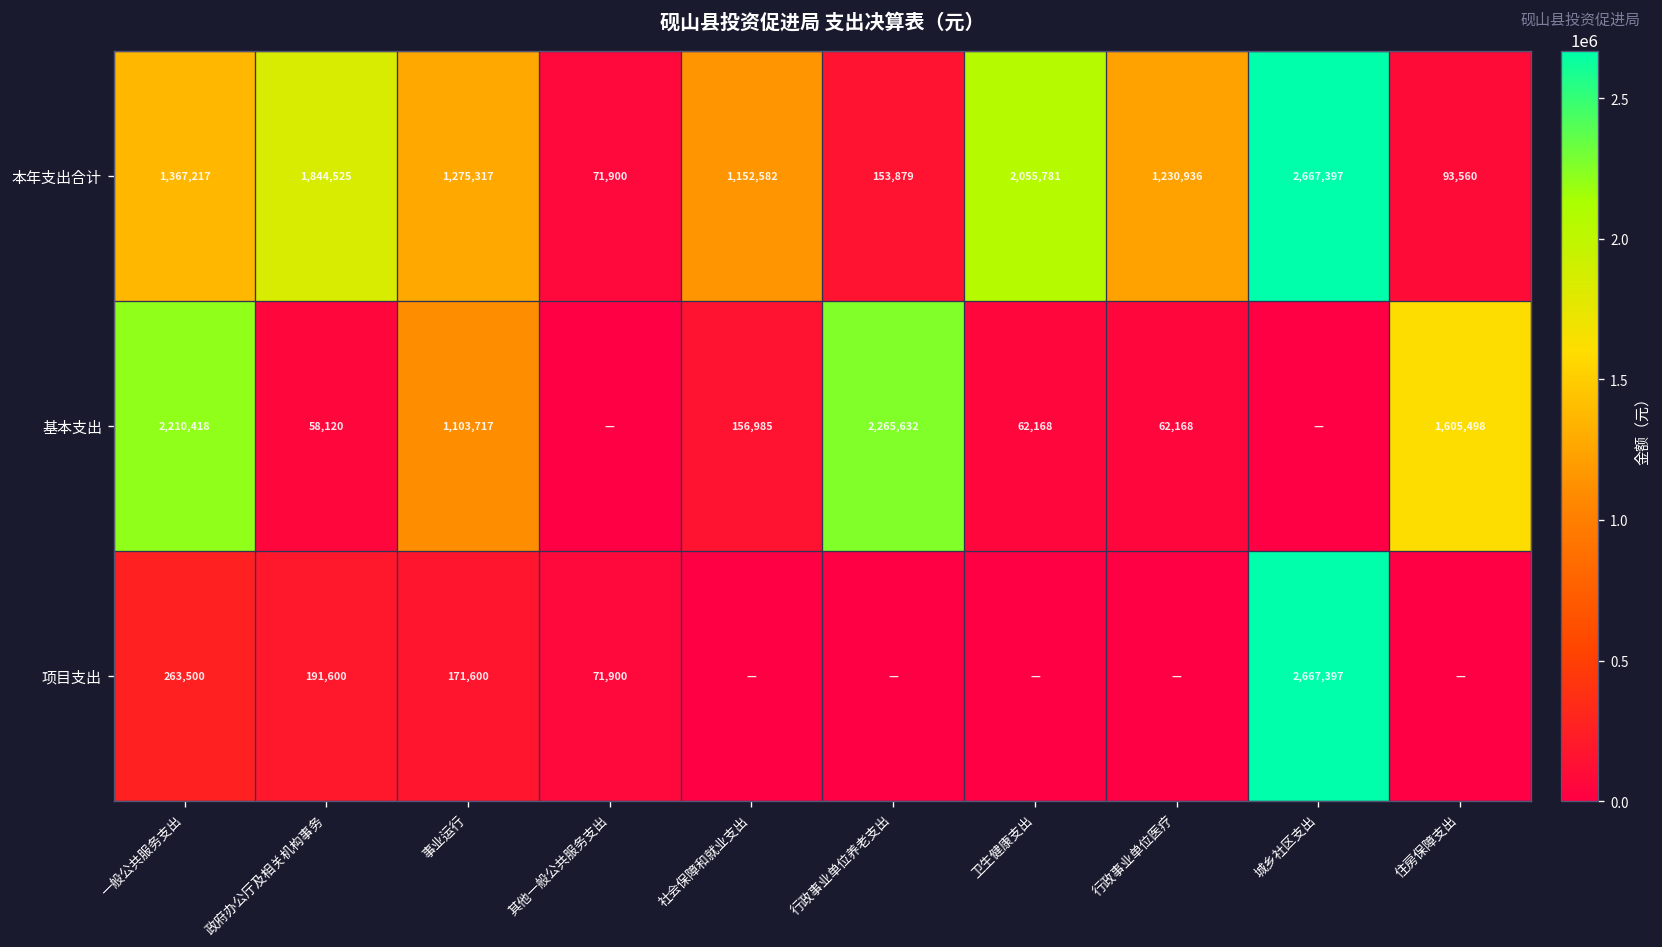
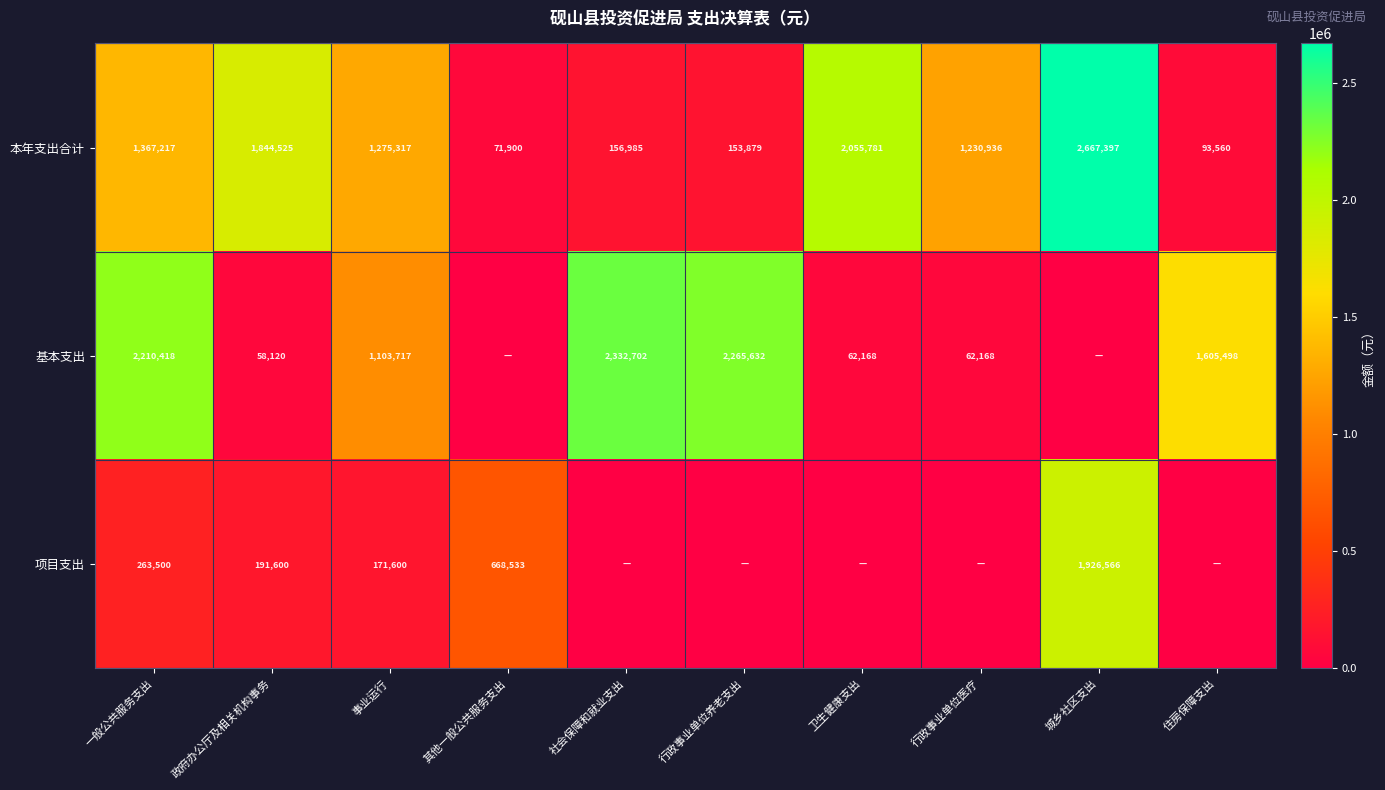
  {
    "本年支出合计": {
      "一般公共服务支出": "1,367,217",
      "政府办公厅及相关机构事务": "1,844,525",
      "事业运行": "1,275,317",
      "其他一般公共服务支出": "71,900",
-     "社会保障和就业支出": "1,152,582",
+     "社会保障和就业支出": "156,985",
      "行政事业单位养老支出": "153,879",
      "卫生健康支出": "2,055,781",
      "行政事业单位医疗": "1,230,936",
      "城乡社区支出": "2,667,397",
      "住房保障支出": "93,560"
    },
    "基本支出": {
      "一般公共服务支出": "2,210,418",
      "政府办公厅及相关机构事务": "58,120",
      "事业运行": "1,103,717",
-     "社会保障和就业支出": "156,985",
+     "社会保障和就业支出": "2,332,702",
      "行政事业单位养老支出": "2,265,632",
      "卫生健康支出": "62,168",
      "行政事业单位医疗": "62,168",
      "住房保障支出": "1,605,498"
    },
    "项目支出": {
      "一般公共服务支出": "263,500",
      "政府办公厅及相关机构事务": "191,600",
      "事业运行": "171,600",
-     "其他一般公共服务支出": "71,900",
-     "城乡社区支出": "2,667,397"
+     "其他一般公共服务支出": "668,533",
+     "城乡社区支出": "1,926,566"
    }
  }
